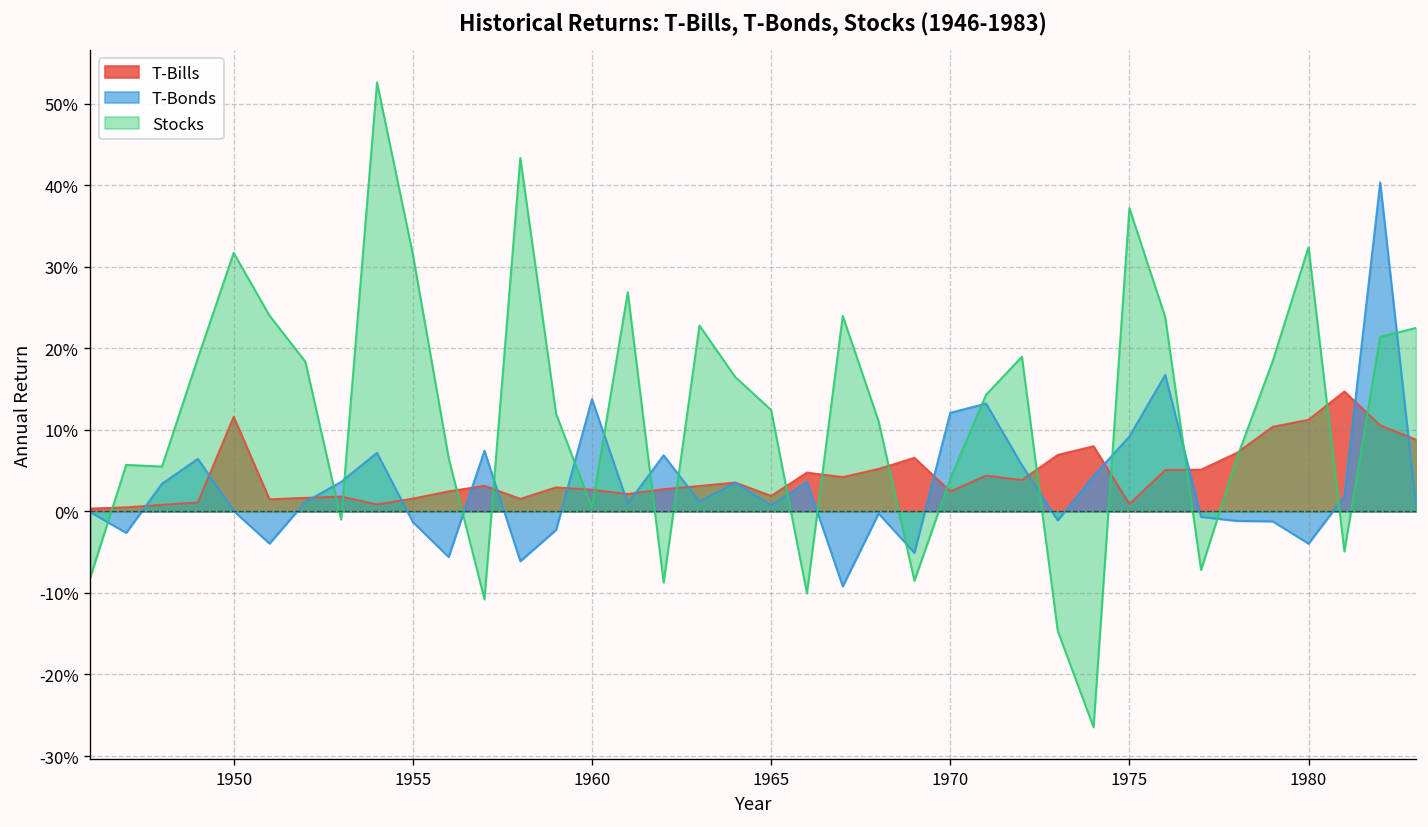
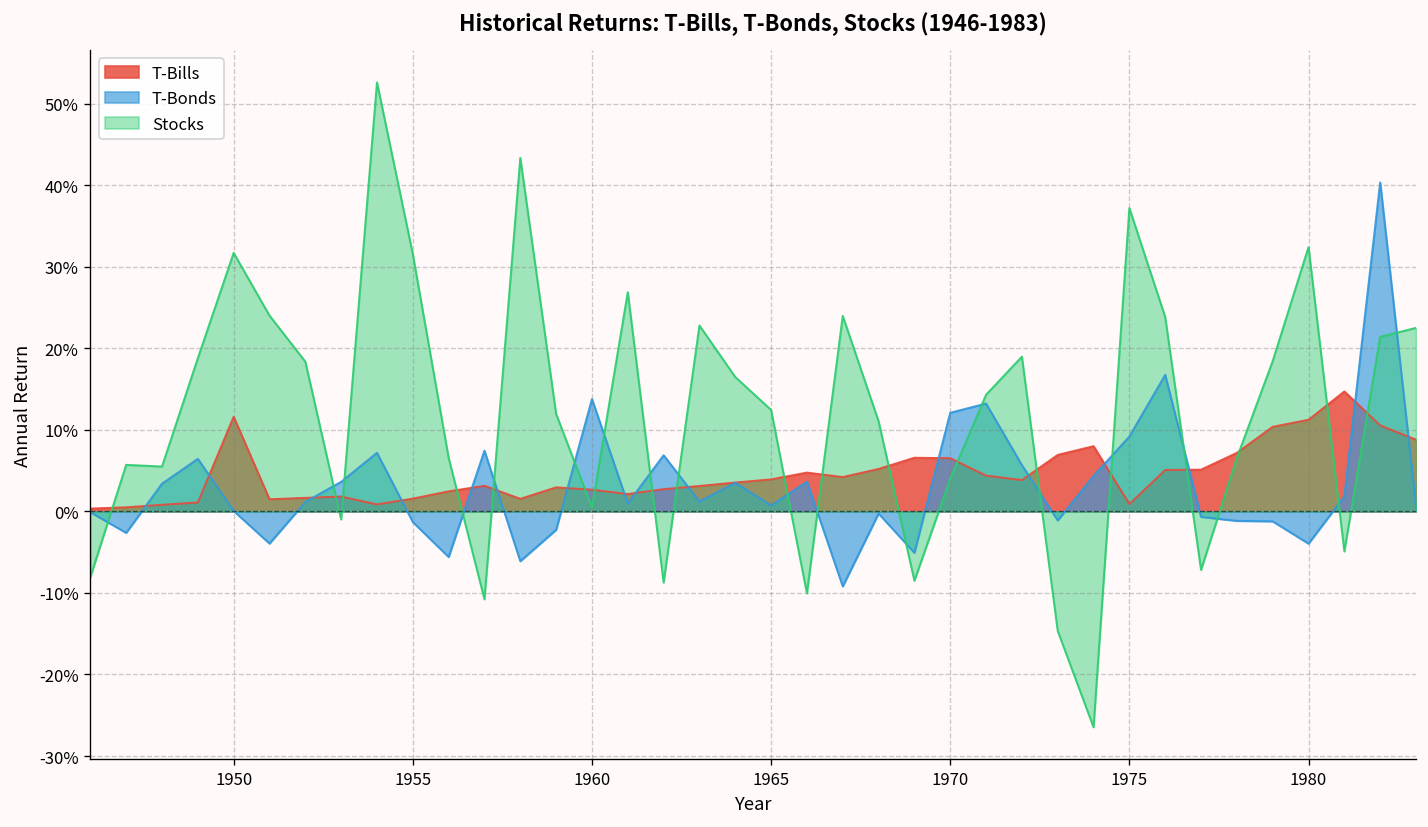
  {
    "T-Bills": {
      "1950": "12%",
      "1955": "2%",
      "1960": "3%",
-     "1965": "2%",
-     "1970": "2%",
+     "1965": "4%",
+     "1970": "7%",
      "1975": "1%",
      "1980": "11%"
    }
  }
